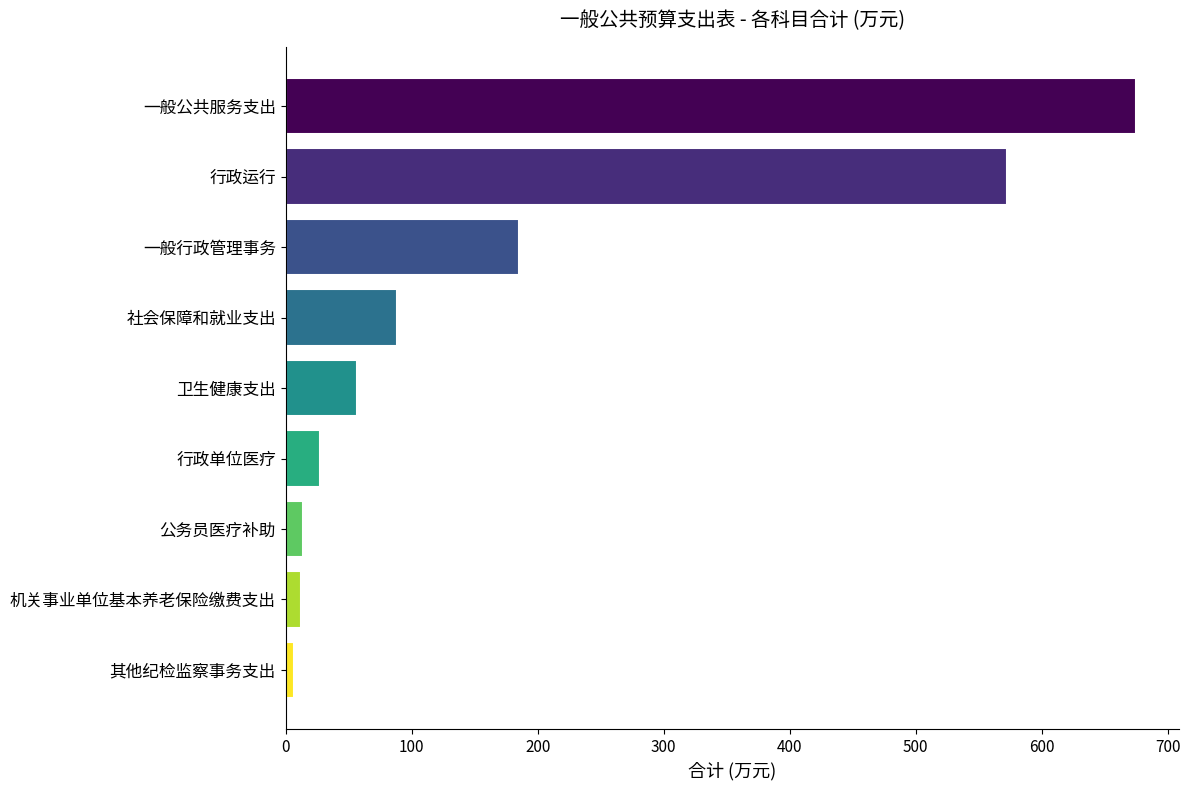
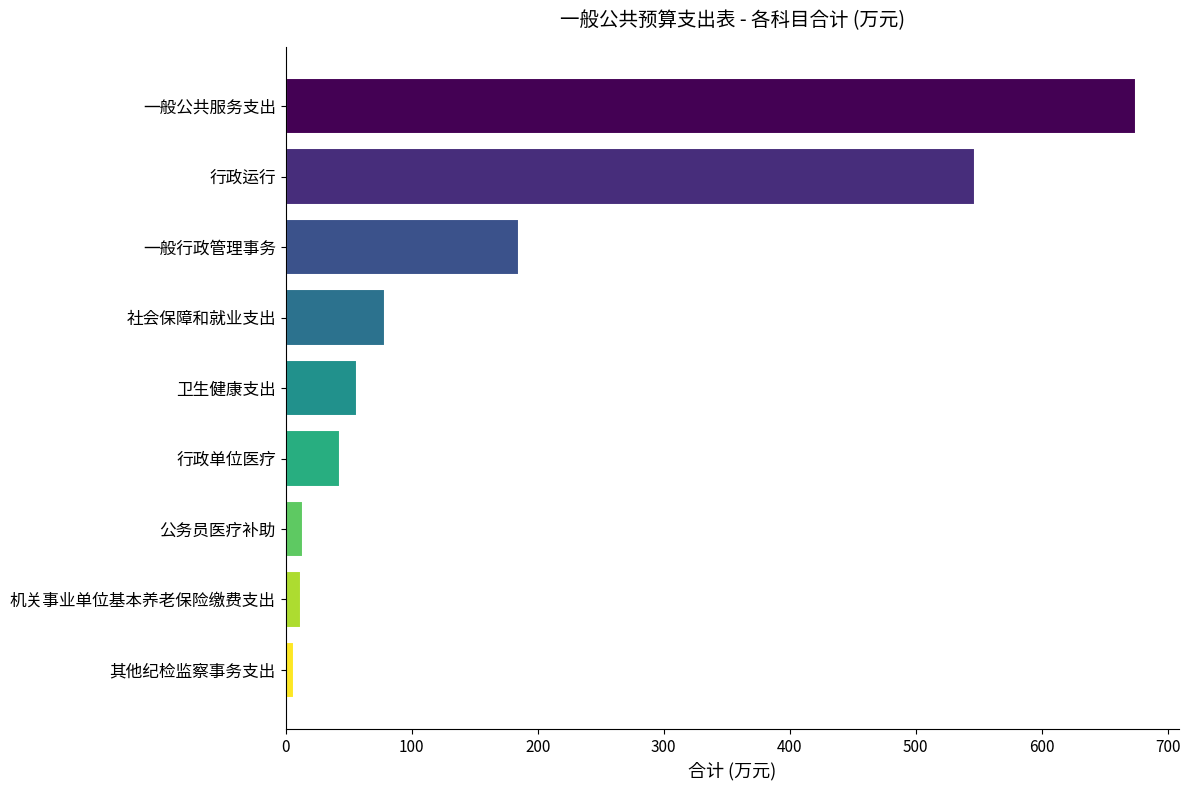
  {
    "一般公共服务支出": 675,
-   "行政运行": 573,
+   "行政运行": 547,
    "一般行政管理事务": 185,
-   "社会保障和就业支出": 88,
+   "社会保障和就业支出": 79,
    "卫生健康支出": 56,
-   "行政单位医疗": 27,
+   "行政单位医疗": 43,
    "公务员医疗补助": 14,
    "机关事业单位基本养老保险缴费支出": 12,
    "其他纪检监察事务支出": 7
  }
